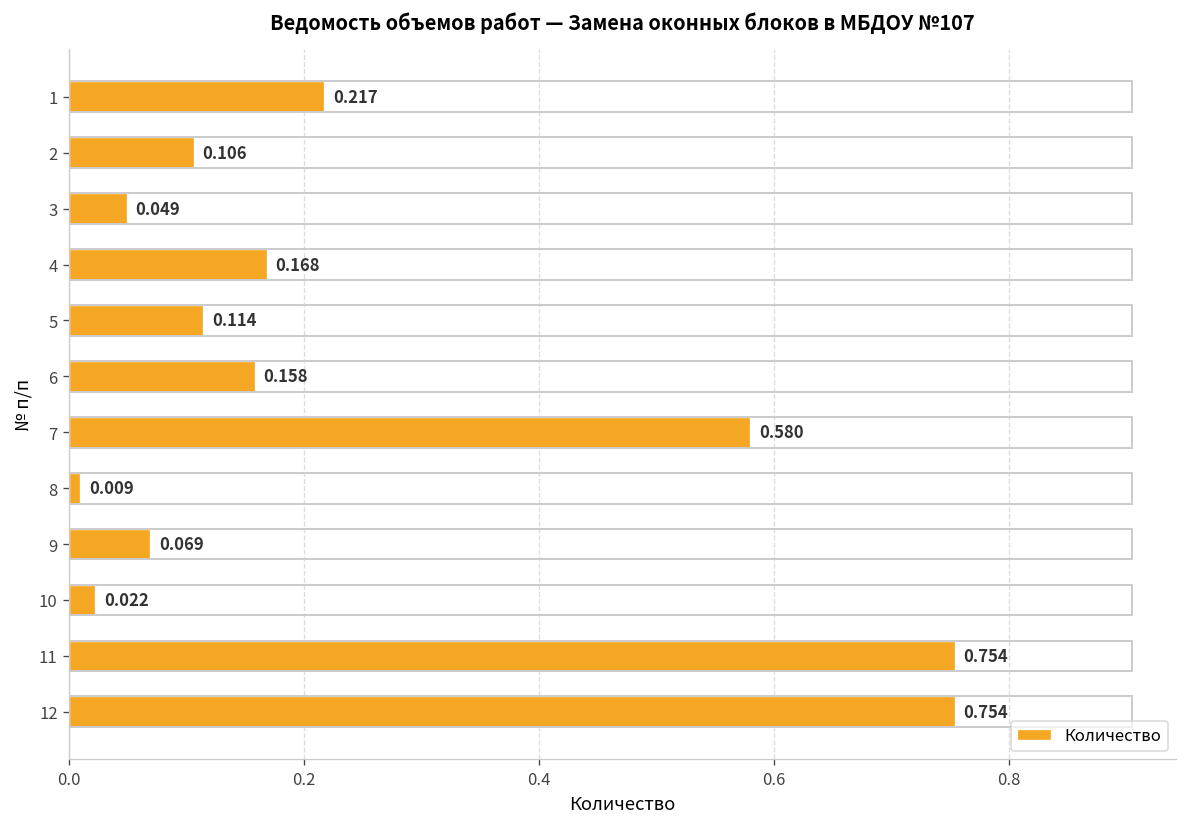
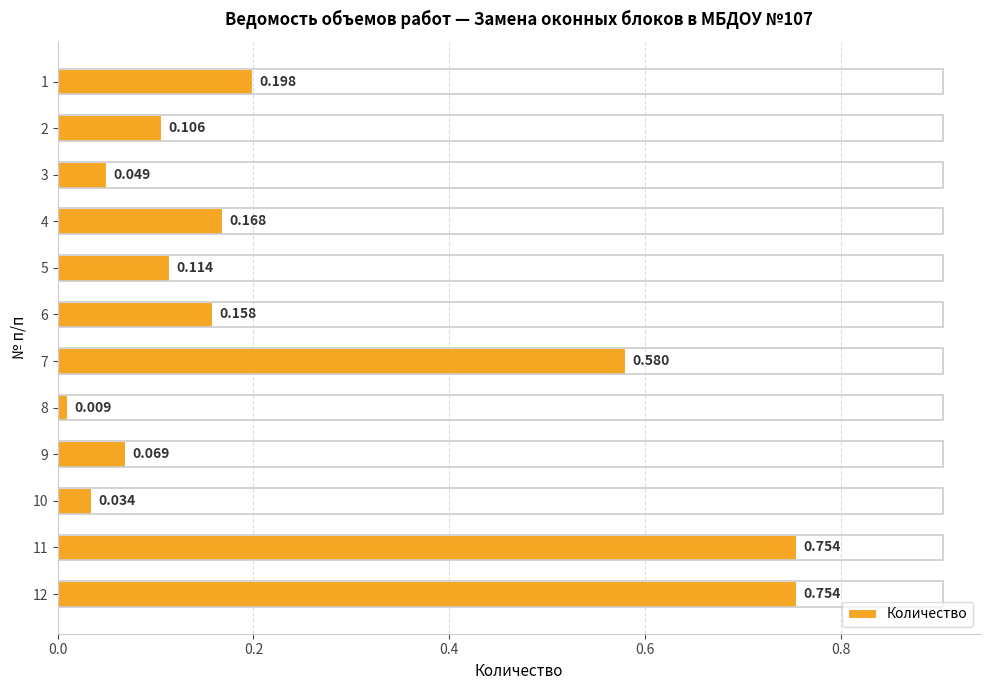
  {
-   "1": 0.217,
+   "1": 0.198,
    "2": 0.106,
    "3": 0.049,
    "4": 0.168,
    "5": 0.114,
    "6": 0.158,
    "7": 0.580,
    "8": 0.009,
    "9": 0.069,
-   "10": 0.022,
+   "10": 0.034,
    "11": 0.754,
    "12": 0.754
  }
